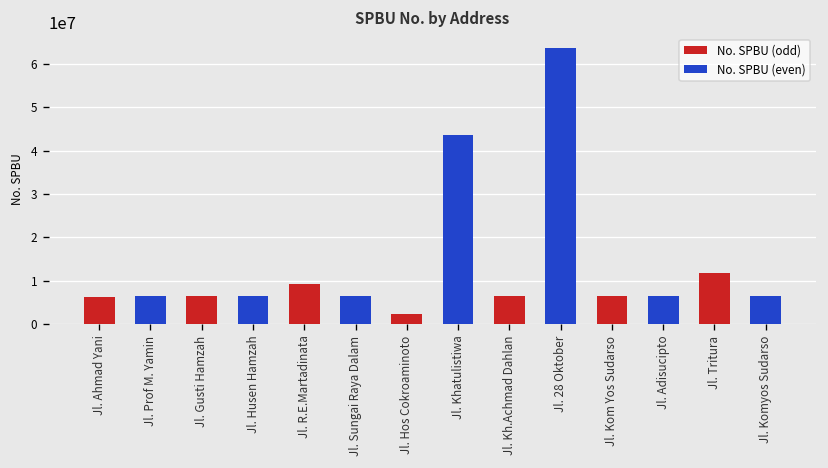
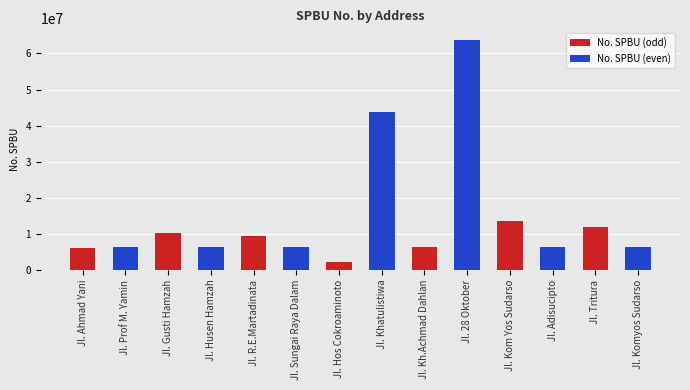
  {
    "No. SPBU (odd)": {
      "Jl. Ahmad Yani": 6000000,
-     "Jl. Gusti Hamzah": 6000000,
+     "Jl. Gusti Hamzah": 10000000,
      "Jl. R.E.Martadinata": 9000000,
      "Jl. Hos Cokroaminoto": 2000000,
      "Jl. Kh.Achmad Dahlan": 6000000,
-     "Jl. Kom Yos Sudarso": 6000000,
+     "Jl. Kom Yos Sudarso": 14000000,
      "Jl. Tritura": 12000000
    },
    "No. SPBU (even)": {
      "Jl. Prof M. Yamin": 6000000,
      "Jl. Husen Hamzah": 6000000,
      "Jl. Sungai Raya Dalam": 6000000,
      "Jl. Khatulistiwa": 44000000,
      "Jl. 28 Oktober": 64000000,
      "Jl. Adisucipto": 6000000,
      "Jl. Komyos Sudarso": 6000000
    }
  }
